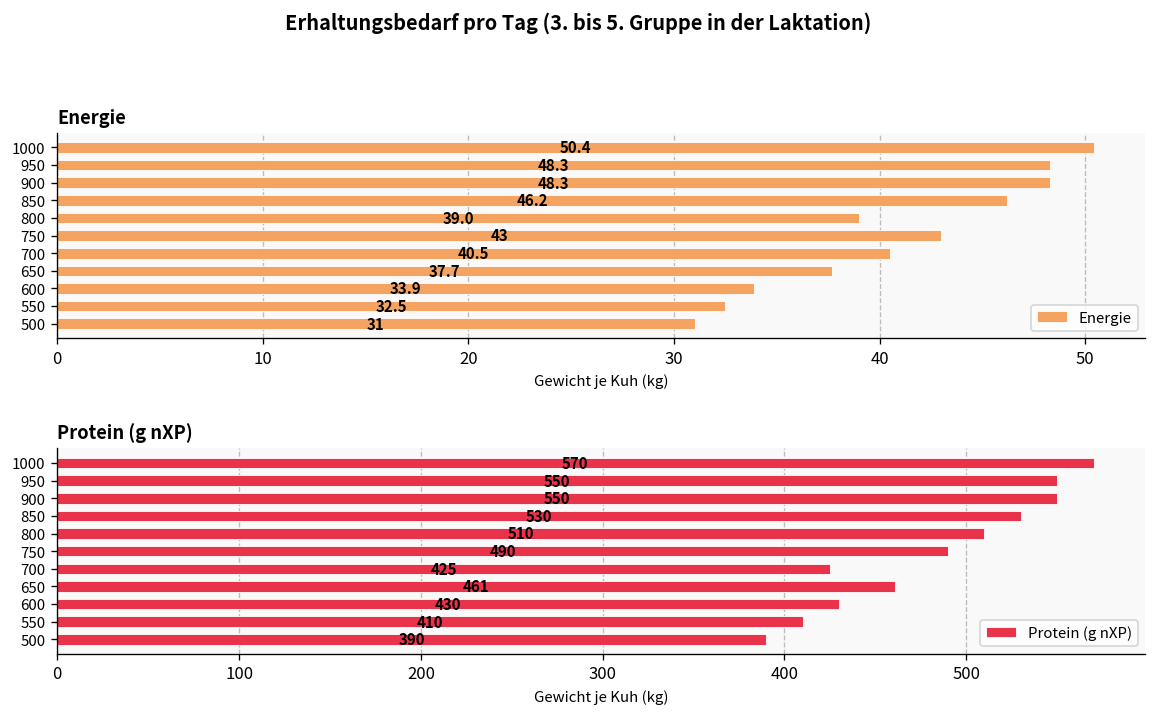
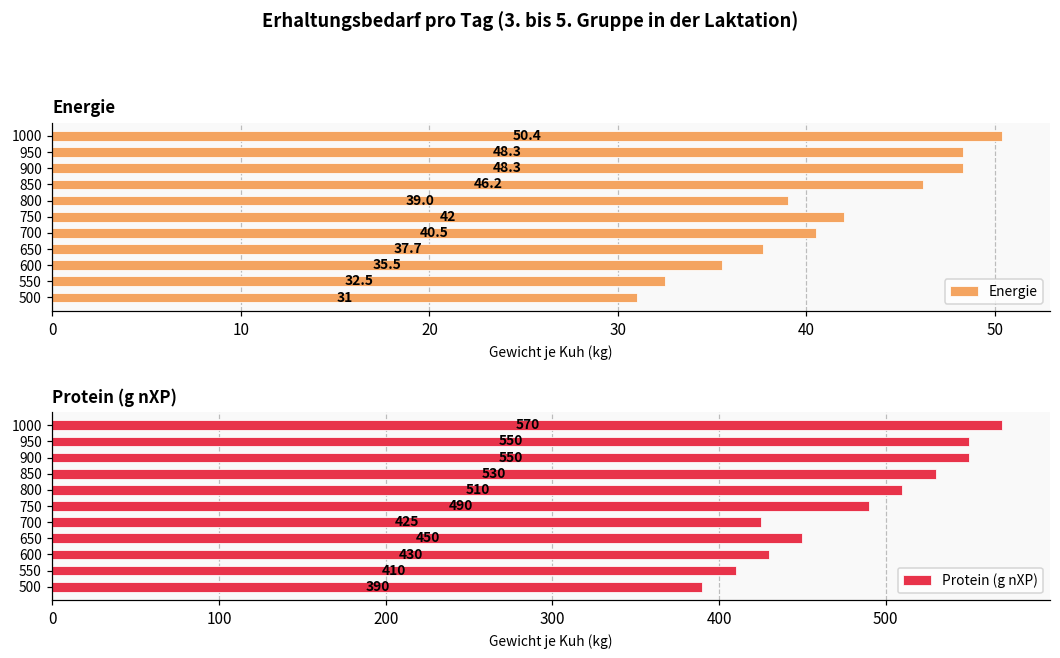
  {
    "Energie": {
      "1000": 50.4,
      "950": 48.3,
      "900": 48.3,
      "850": 46.2,
      "800": 39.0,
-     "750": 43,
+     "750": 42,
      "700": 40.5,
      "650": 37.7,
-     "600": 33.9,
+     "600": 35.5,
      "550": 32.5,
      "500": 31
    },
    "Protein (g nXP)": {
      "1000": 570,
      "950": 550,
      "900": 550,
      "850": 530,
      "800": 510,
      "750": 490,
      "700": 425,
-     "650": 461,
+     "650": 450,
      "600": 430,
      "550": 410,
      "500": 390
    }
  }
